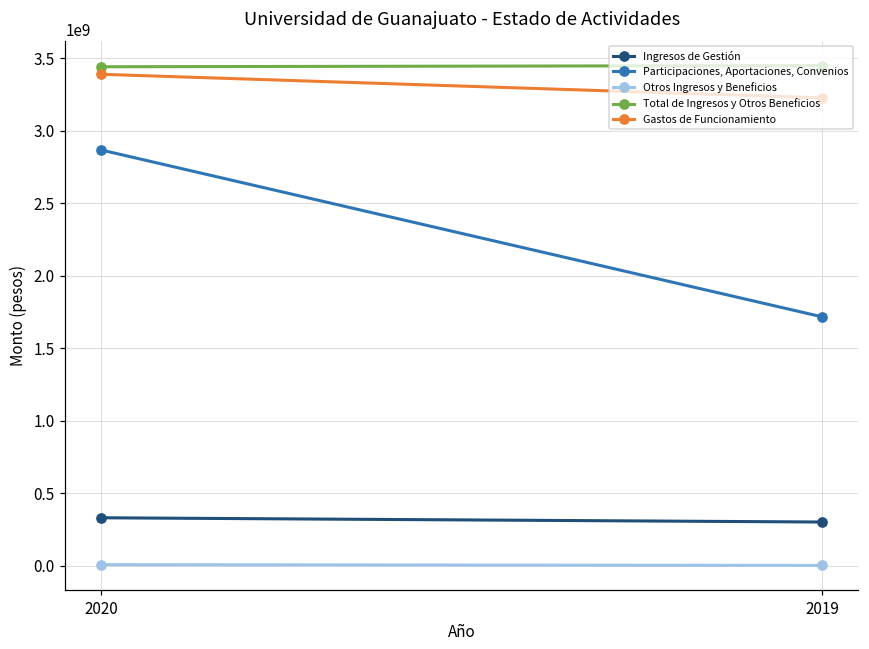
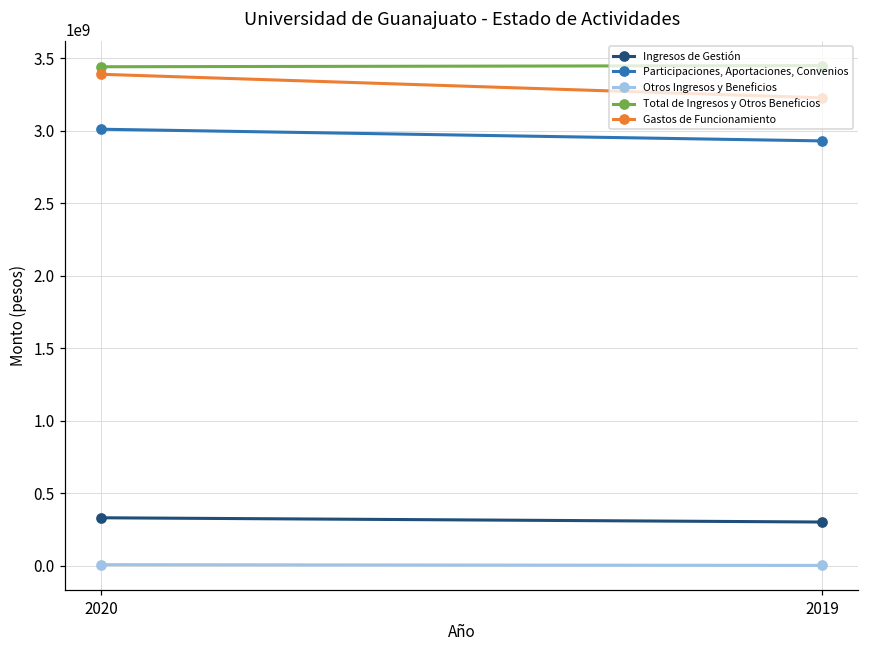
  {
    "Ingresos de Gestión": {
      "2020": 330000000,
      "2019": 300000000
    },
    "Participaciones, Aportaciones, Convenios": {
-     "2020": 2870000000,
-     "2019": 1720000000
+     "2020": 3010000000,
+     "2019": 2930000000
    },
    "Otros Ingresos y Beneficios": {
      "2020": 10000000,
      "2019": 0
    },
    "Total de Ingresos y Otros Beneficios": {
      "2020": 3440000000
    },
    "Gastos de Funcionamiento": {
      "2020": 3390000000
    }
  }
